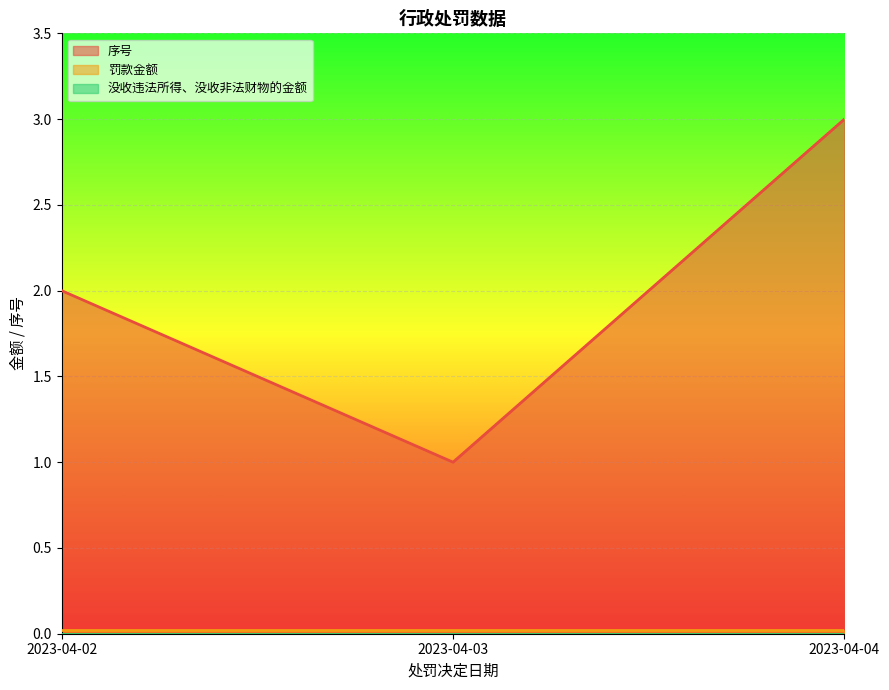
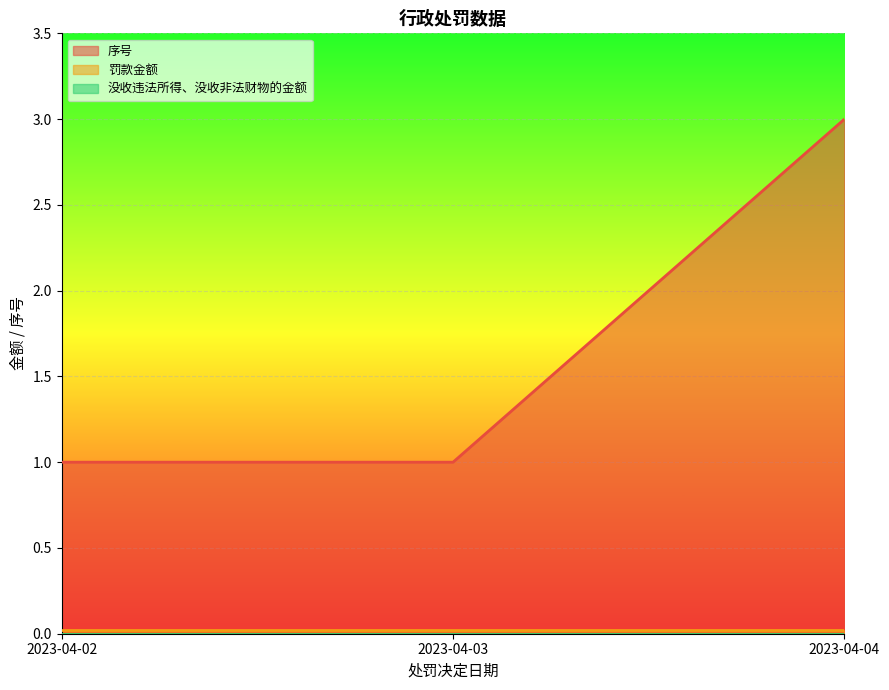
  {
    "序号": {
-     "2023-04-02": 2,
+     "2023-04-02": 1,
      "2023-04-03": 1,
      "2023-04-04": 3
    },
    "罚款金额": {
      "2023-04-02": 0.02,
      "2023-04-03": 0.02,
      "2023-04-04": 0.02
    },
    "没收违法所得、没收非法财物的金额": {
      "2023-04-02": 0,
      "2023-04-03": 0,
      "2023-04-04": 0
    }
  }
